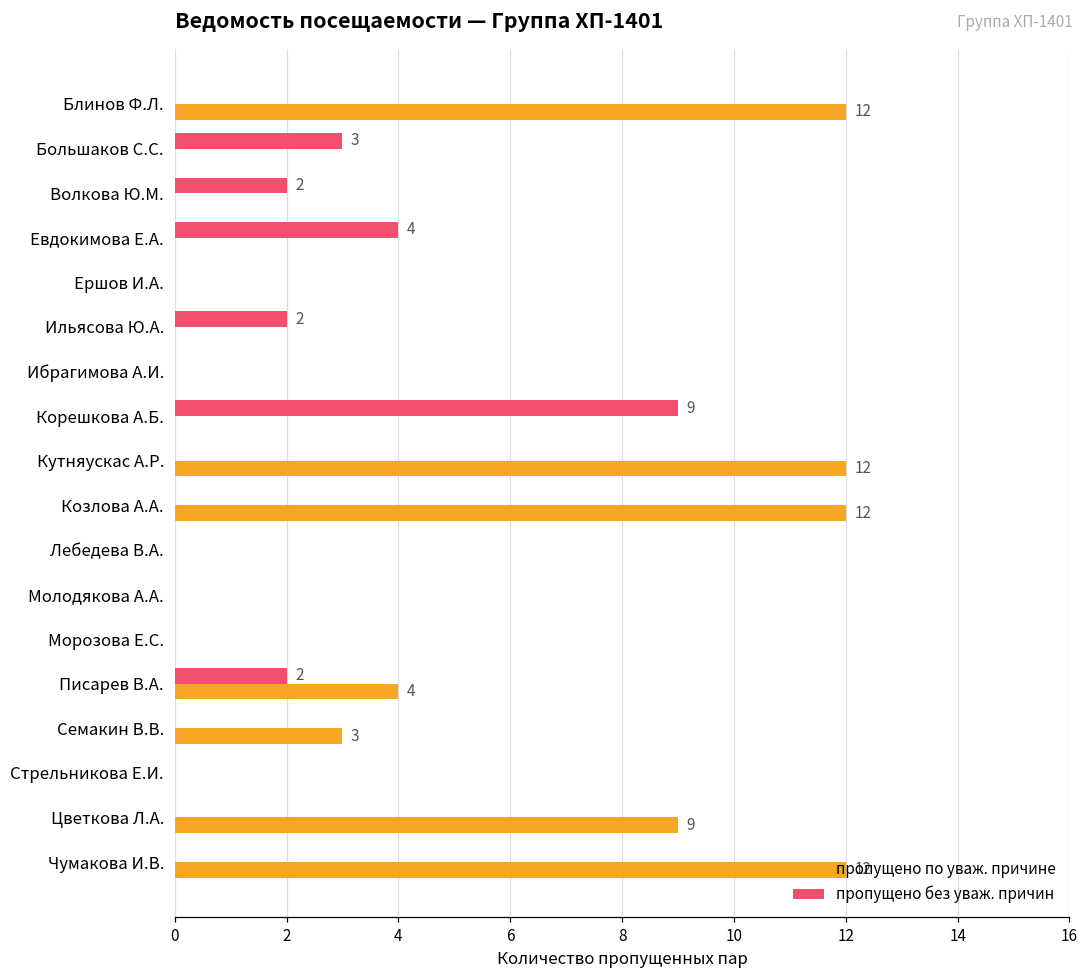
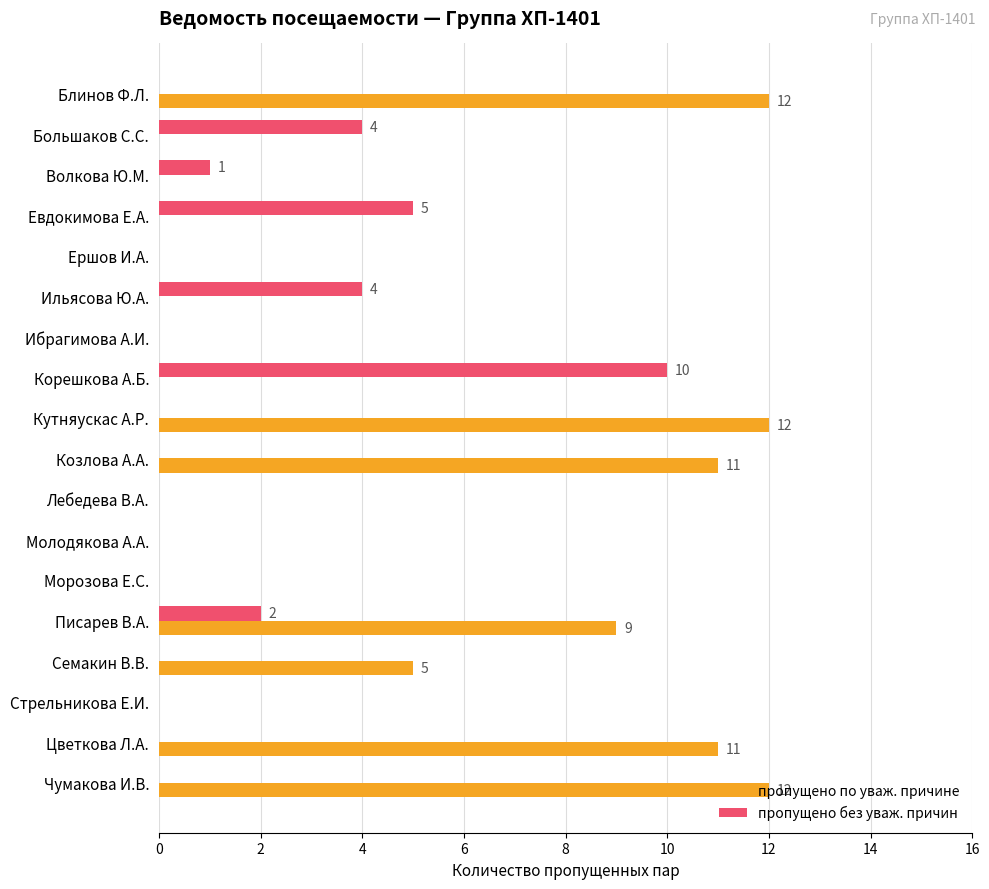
  {
    "пропущено по уваж. причине": {
      "Блинов Ф.Л.": 12,
      "Кутняускас А.Р.": 12,
-     "Козлова А.А.": 12,
-     "Писарев В.А.": 4,
-     "Семакин В.В.": 3,
-     "Цветкова Л.А.": 9,
+     "Козлова А.А.": 11,
+     "Писарев В.А.": 9,
+     "Семакин В.В.": 5,
+     "Цветкова Л.А.": 11,
      "Чумакова И.В.": 12
    },
    "пропущено без уваж. причин": {
-     "Большаков С.С.": 3,
-     "Волкова Ю.М.": 2,
-     "Евдокимова Е.А.": 4,
-     "Ильясова Ю.А.": 2,
-     "Корешкова А.Б.": 9,
+     "Большаков С.С.": 4,
+     "Волкова Ю.М.": 1,
+     "Евдокимова Е.А.": 5,
+     "Ильясова Ю.А.": 4,
+     "Корешкова А.Б.": 10,
      "Писарев В.А.": 2
    }
  }
